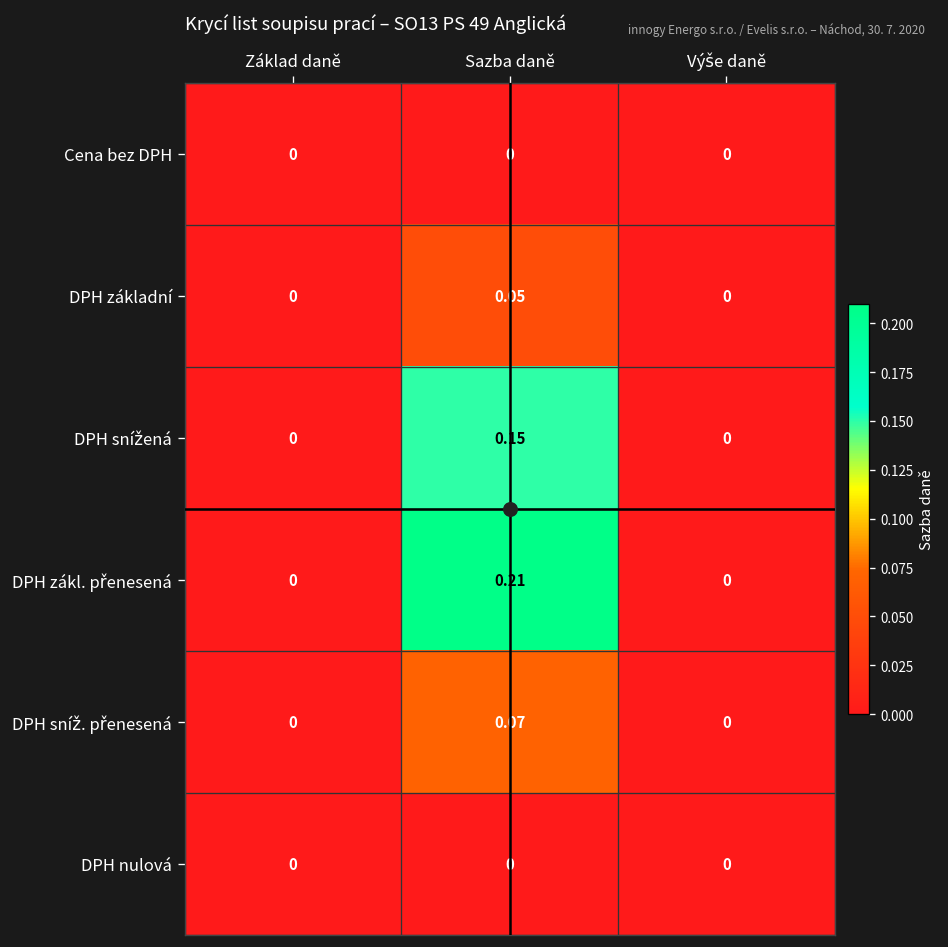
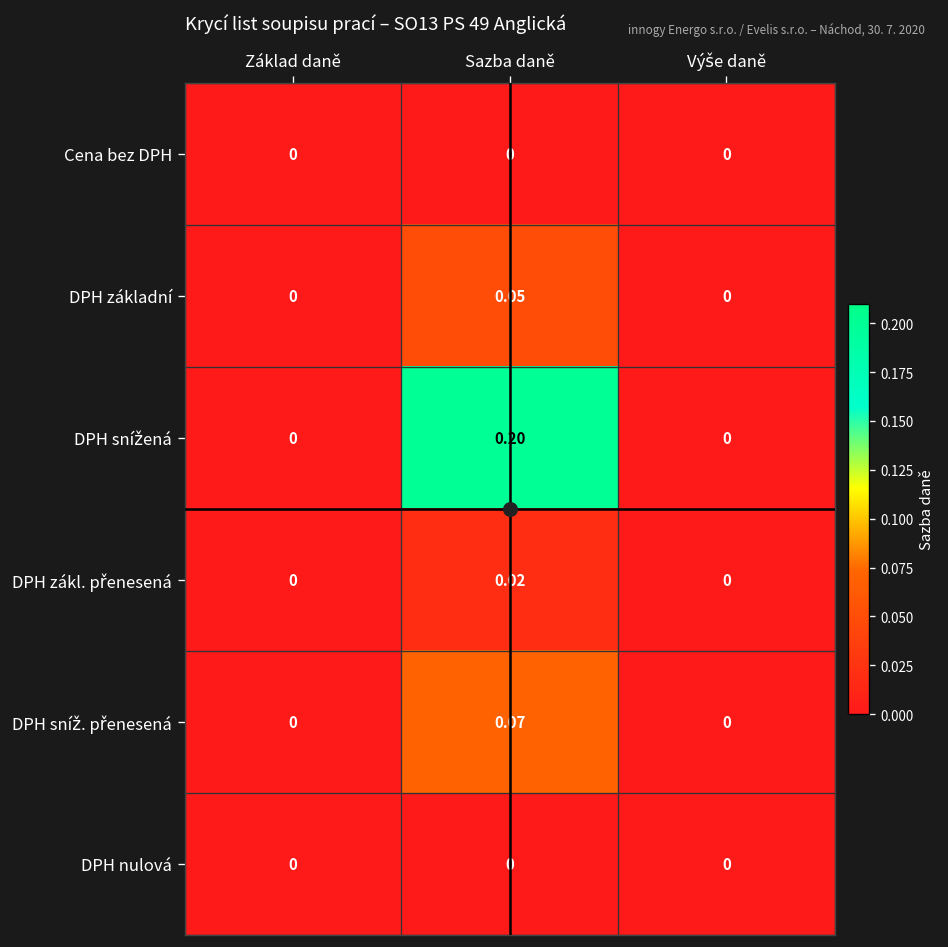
  {
    "Cena bez DPH": {
      "Základ daně": 0,
      "Sazba daně": 0,
      "Výše daně": 0
    },
    "DPH základní": {
      "Základ daně": 0,
      "Sazba daně": 0.05,
      "Výše daně": 0
    },
    "DPH snížená": {
      "Základ daně": 0,
-     "Sazba daně": 0.15,
+     "Sazba daně": 0.20,
      "Výše daně": 0
    },
    "DPH zákl. přenesená": {
      "Základ daně": 0,
-     "Sazba daně": 0.21,
+     "Sazba daně": 0.02,
      "Výše daně": 0
    },
    "DPH sníž. přenesená": {
      "Základ daně": 0,
      "Sazba daně": 0.07,
      "Výše daně": 0
    },
    "DPH nulová": {
      "Základ daně": 0,
      "Sazba daně": 0,
      "Výše daně": 0
    }
  }
